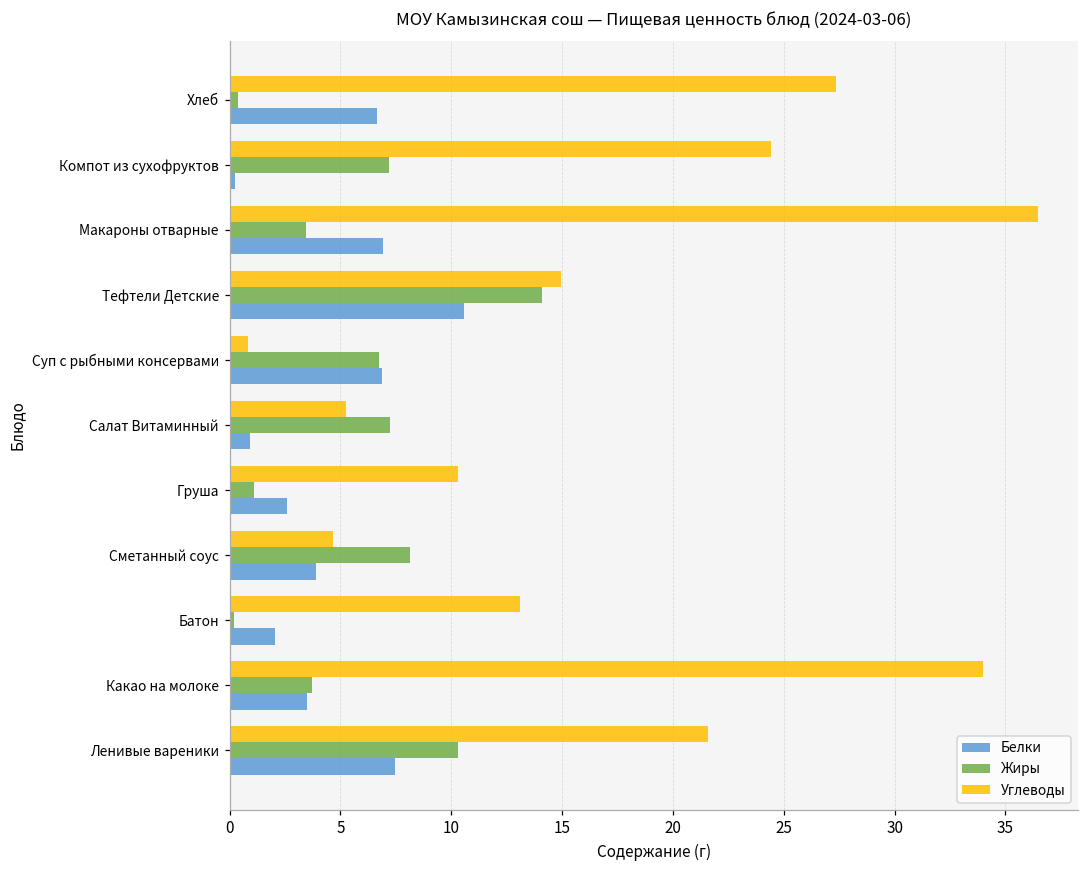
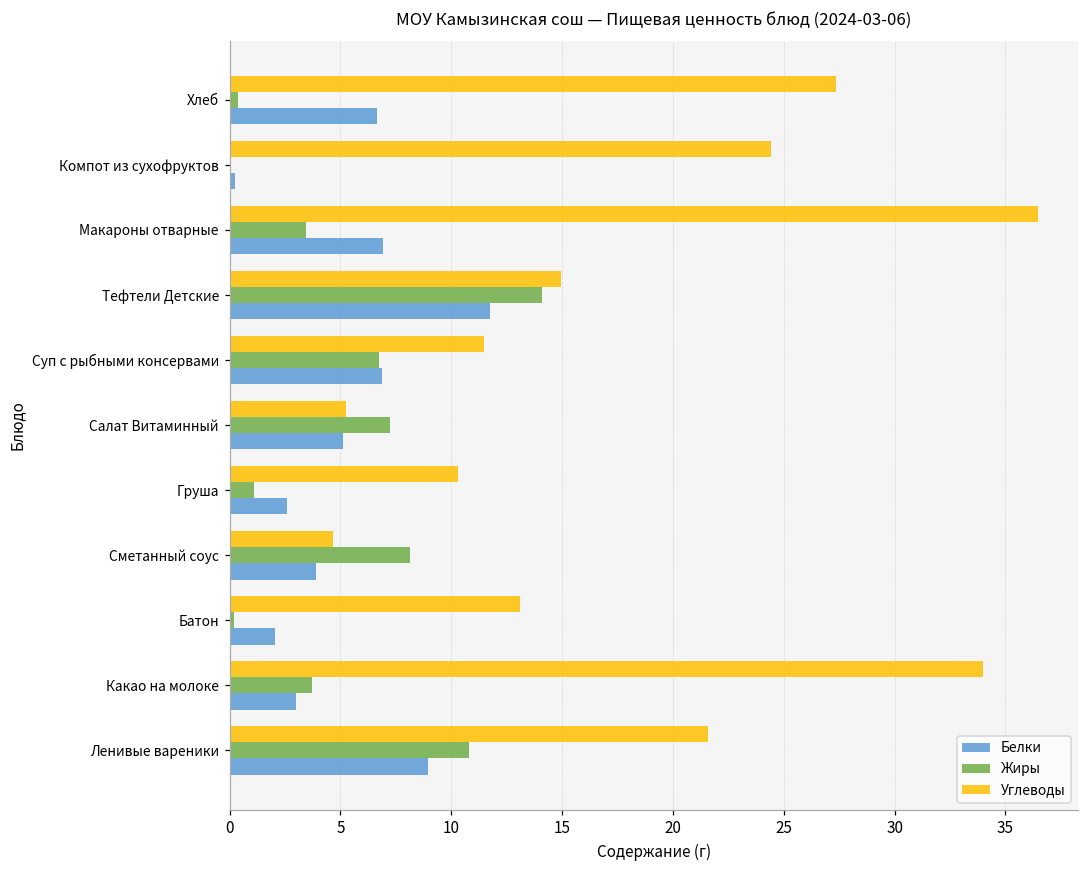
  {
    "Белки": {
      "Хлеб": 6.7,
      "Компот из сухофруктов": 0.2,
      "Макароны отварные": 6.9,
-     "Тефтели Детские": 10.6,
+     "Тефтели Детские": 11.7,
      "Суп с рыбными консервами": 6.9,
-     "Салат Витаминный": 0.9,
+     "Салат Витаминный": 5.1,
      "Груша": 2.6,
      "Сметанный соус": 3.9,
      "Батон": 2.0,
-     "Какао на молоке": 3.5,
-     "Ленивые вареники": 7.5
+     "Какао на молоке": 3.0,
+     "Ленивые вареники": 9.0
    },
    "Жиры": {
      "Хлеб": 0.4,
-     "Компот из сухофруктов": 7.2,
+     "Компот из сухофруктов": 0.0,
      "Макароны отварные": 3.4,
      "Тефтели Детские": 14.1,
      "Суп с рыбными консервами": 6.7,
      "Салат Витаминный": 7.2,
      "Груша": 1.1,
      "Сметанный соус": 8.1,
      "Батон": 0.2,
      "Какао на молоке": 3.7,
-     "Ленивые вареники": 10.3
+     "Ленивые вареники": 10.8
    },
    "Углеводы": {
      "Хлеб": 27.4,
      "Компот из сухофруктов": 24.4,
      "Макароны отварные": 36.5,
      "Тефтели Детские": 14.9,
-     "Суп с рыбными консервами": 0.8,
+     "Суп с рыбными консервами": 11.5,
      "Салат Витаминный": 5.3,
      "Груша": 10.3,
      "Сметанный соус": 4.7,
      "Батон": 13.1,
      "Какао на молоке": 34.0,
      "Ленивые вареники": 21.6
    }
  }
